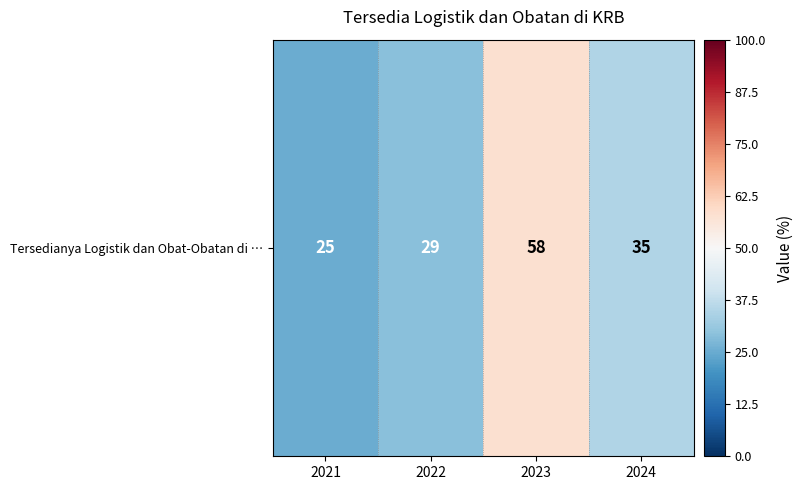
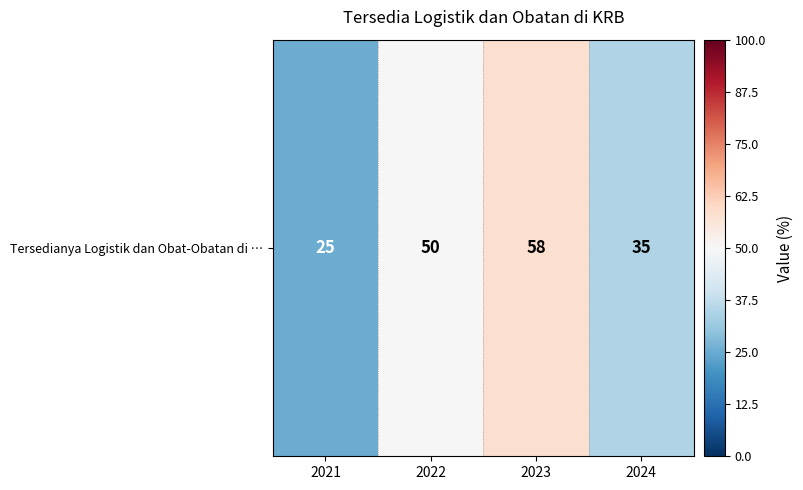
  {
    "Tersedianya Logistik dan Obat-Obatan di …": {
      "2021": 25,
-     "2022": 29,
+     "2022": 50,
      "2023": 58,
      "2024": 35
    }
  }
